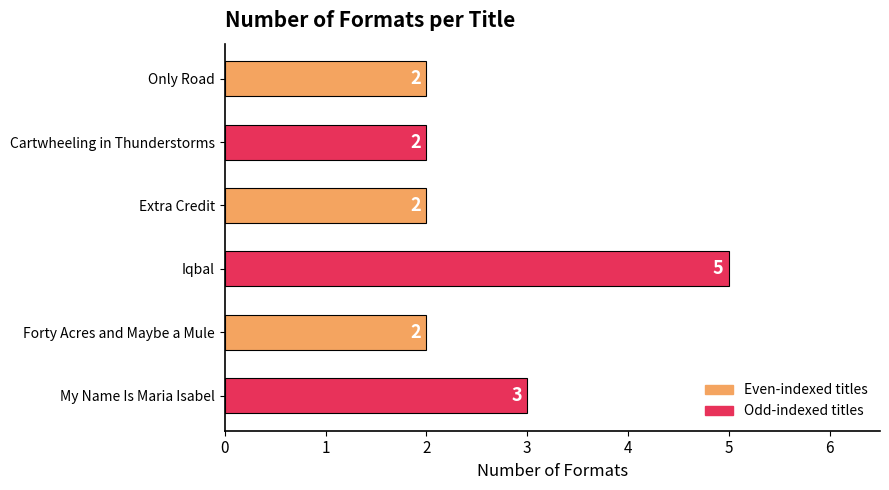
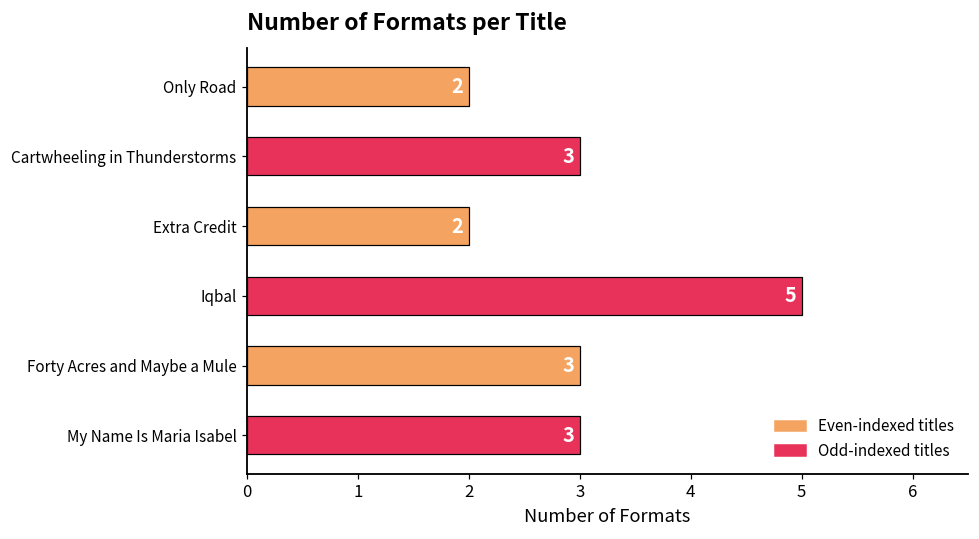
  {
    "Only Road": 2,
-   "Cartwheeling in Thunderstorms": 2,
+   "Cartwheeling in Thunderstorms": 3,
    "Extra Credit": 2,
    "Iqbal": 5,
-   "Forty Acres and Maybe a Mule": 2,
+   "Forty Acres and Maybe a Mule": 3,
    "My Name Is Maria Isabel": 3
  }
